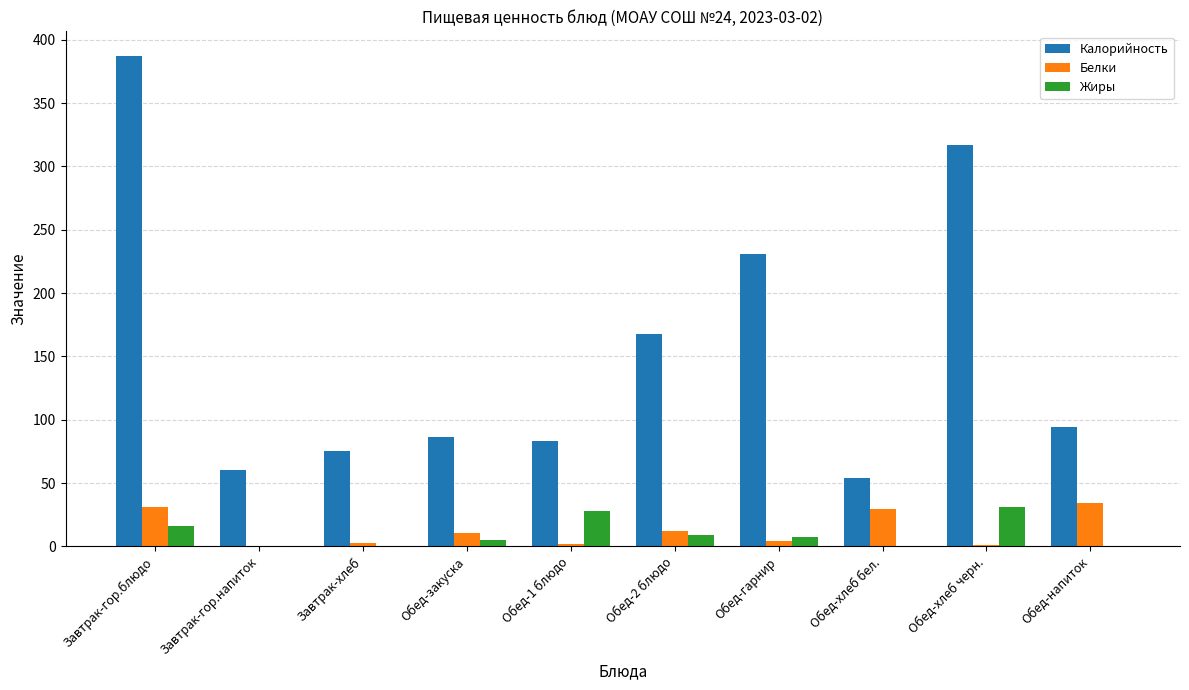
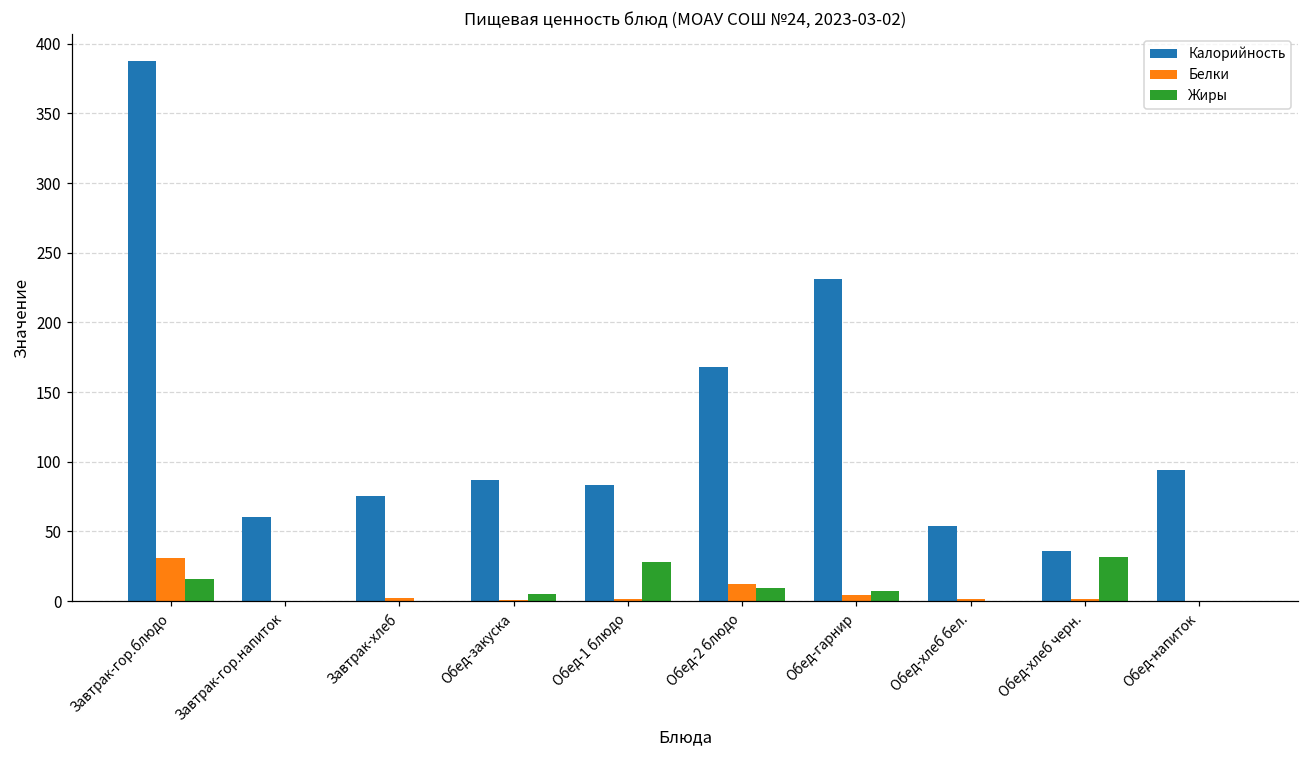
  {
    "Калорийность": {
      "Завтрак-гор.блюдо": 387,
      "Завтрак-гор.напиток": 60,
      "Завтрак-хлеб": 75,
      "Обед-закуска": 87,
      "Обед-1 блюдо": 83,
      "Обед-2 блюдо": 168,
      "Обед-гарнир": 231,
      "Обед-хлеб бел.": 54,
-     "Обед-хлеб черн.": 317,
+     "Обед-хлеб черн.": 36,
      "Обед-напиток": 94
    },
    "Белки": {
      "Завтрак-гор.блюдо": 31,
      "Завтрак-хлеб": 2,
-     "Обед-закуска": 10,
+     "Обед-закуска": 1,
      "Обед-2 блюдо": 12,
      "Обед-гарнир": 4,
-     "Обед-хлеб бел.": 30,
-     "Обед-напиток": 34
+     "Обед-хлеб бел.": 2,
+     "Обед-напиток": 0
    },
    "Жиры": {
      "Завтрак-гор.блюдо": 16,
      "Завтрак-гор.напиток": 0,
      "Обед-закуска": 5,
      "Обед-1 блюдо": 28,
      "Обед-2 блюдо": 9,
      "Обед-гарнир": 7,
      "Обед-хлеб черн.": 31,
      "Обед-напиток": 0
    }
  }
